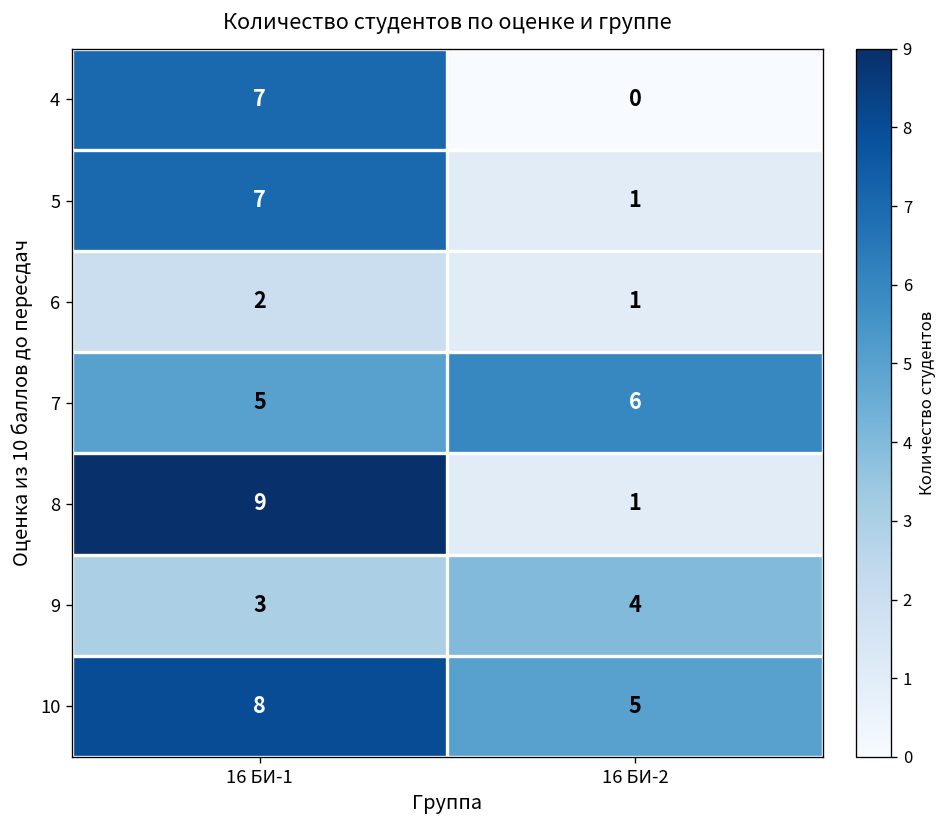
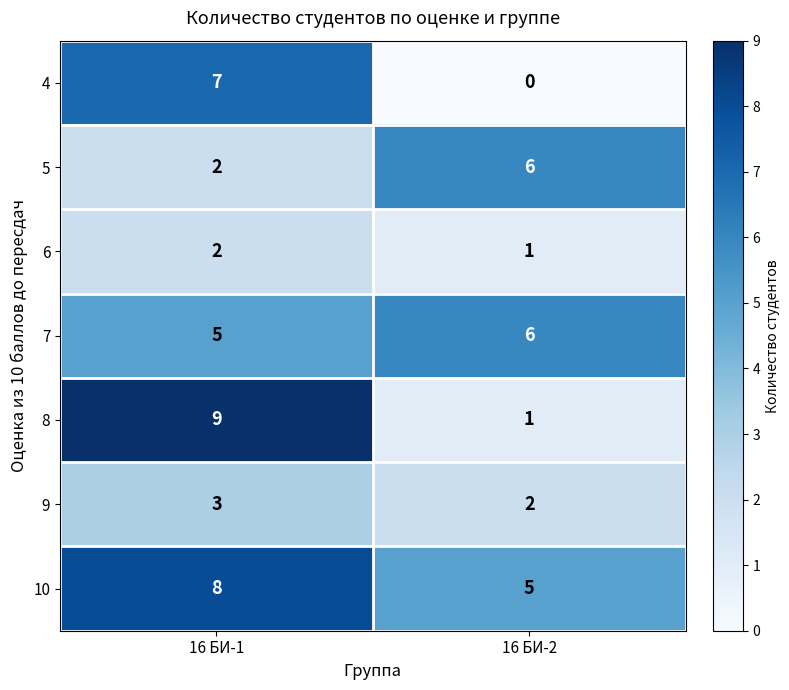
  {
    "4": {
      "16 БИ-1": 7,
      "16 БИ-2": 0
    },
    "5": {
-     "16 БИ-1": 7,
-     "16 БИ-2": 1
+     "16 БИ-1": 2,
+     "16 БИ-2": 6
    },
    "6": {
      "16 БИ-1": 2,
      "16 БИ-2": 1
    },
    "7": {
      "16 БИ-1": 5,
      "16 БИ-2": 6
    },
    "8": {
      "16 БИ-1": 9,
      "16 БИ-2": 1
    },
    "9": {
      "16 БИ-1": 3,
-     "16 БИ-2": 4
+     "16 БИ-2": 2
    },
    "10": {
      "16 БИ-1": 8,
      "16 БИ-2": 5
    }
  }
